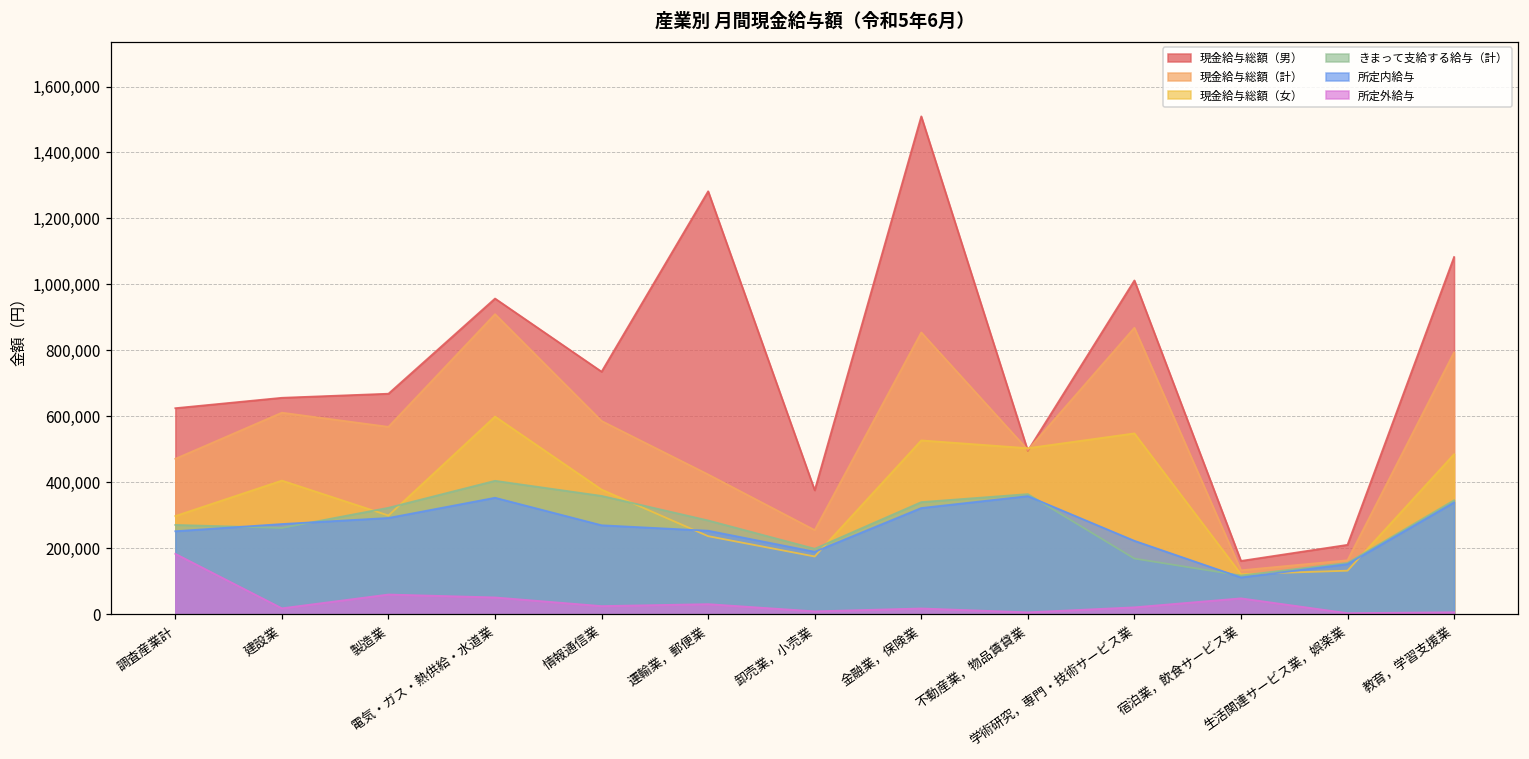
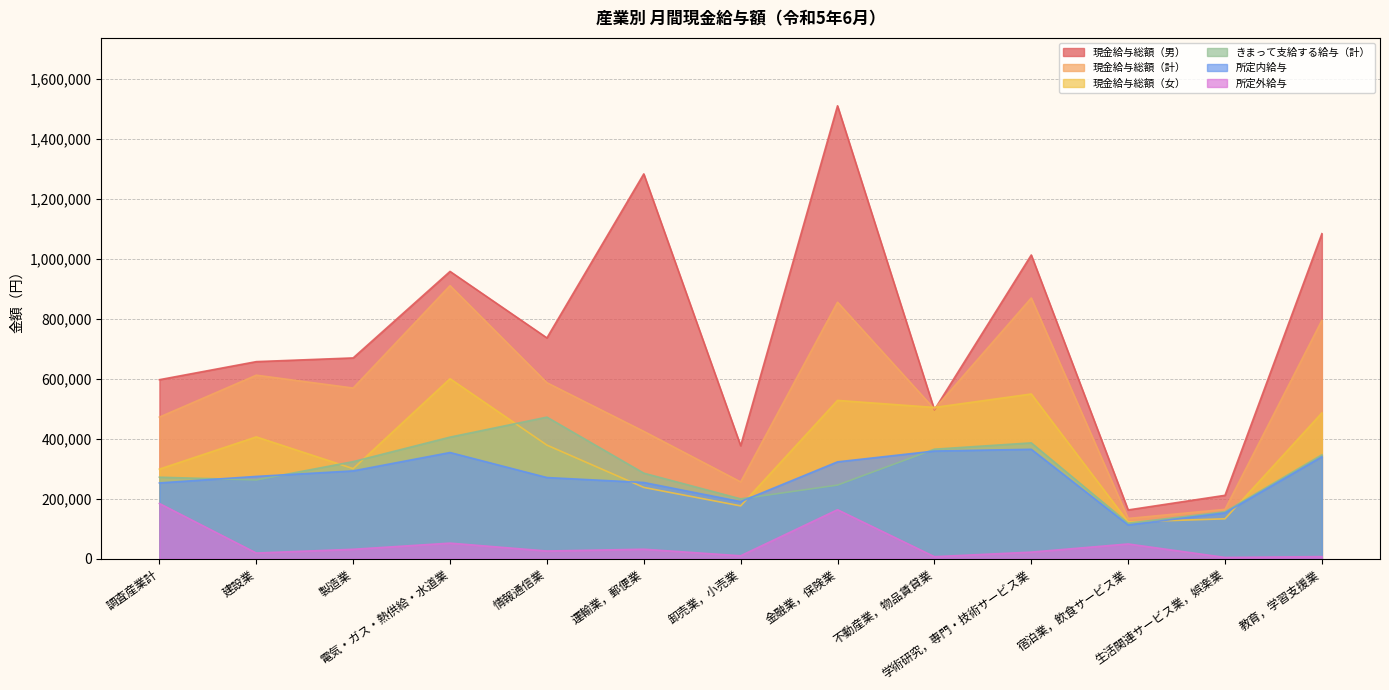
  {
    "現金給与総額（男）": {
-     "調査産業計": "620,000",
+     "調査産業計": "600,000",
      "建設業": "660,000",
      "製造業": "670,000",
      "電気・ガス・熱供給・水道業": "960,000",
      "情報通信業": "740,000",
      "運輸業，郵便業": "1,280,000",
      "卸売業，小売業": "380,000",
      "金融業，保険業": "1,510,000",
      "学術研究，専門・技術サービス業": "1,010,000",
      "宿泊業，飲食サービス業": "160,000",
      "生活関連サービス業，娯楽業": "210,000",
      "教育，学習支援業": "1,080,000"
    },
    "きまって支給する給与（計）": {
      "調査産業計": "270,000",
      "建設業": "260,000",
      "製造業": "320,000",
      "電気・ガス・熱供給・水道業": "400,000",
-     "情報通信業": "360,000",
+     "情報通信業": "470,000",
      "運輸業，郵便業": "280,000",
      "卸売業，小売業": "200,000",
-     "金融業，保険業": "340,000",
-     "学術研究，専門・技術サービス業": "170,000"
+     "金融業，保険業": "240,000",
+     "学術研究，専門・技術サービス業": "390,000"
    },
    "所定内給与": {
      "調査産業計": "250,000",
      "建設業": "270,000",
      "電気・ガス・熱供給・水道業": "350,000",
      "情報通信業": "270,000",
      "運輸業，郵便業": "250,000",
      "卸売業，小売業": "190,000",
      "金融業，保険業": "320,000",
-     "学術研究，専門・技術サービス業": "220,000"
+     "学術研究，専門・技術サービス業": "360,000"
    },
    "所定外給与": {
      "調査産業計": "180,000",
      "建設業": "20,000",
-     "製造業": "60,000",
+     "製造業": "30,000",
      "電気・ガス・熱供給・水道業": "50,000",
      "情報通信業": "30,000",
      "運輸業，郵便業": "30,000",
      "卸売業，小売業": "10,000",
-     "金融業，保険業": "20,000",
+     "金融業，保険業": "160,000",
      "不動産業，物品賃貸業": "10,000",
      "学術研究，専門・技術サービス業": "20,000",
      "宿泊業，飲食サービス業": "50,000",
      "生活関連サービス業，娯楽業": "0",
      "教育，学習支援業": "10,000"
    }
  }
